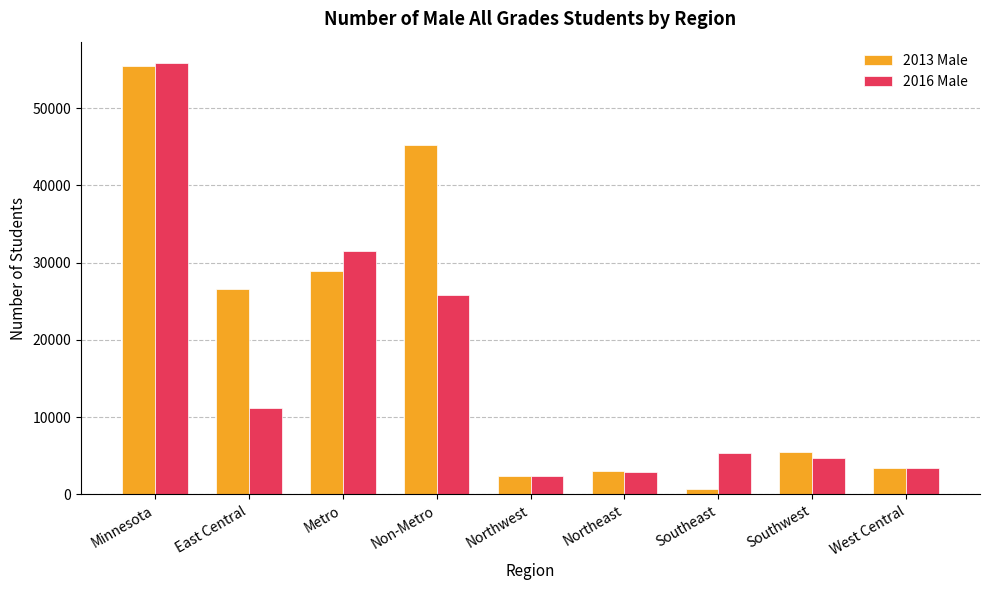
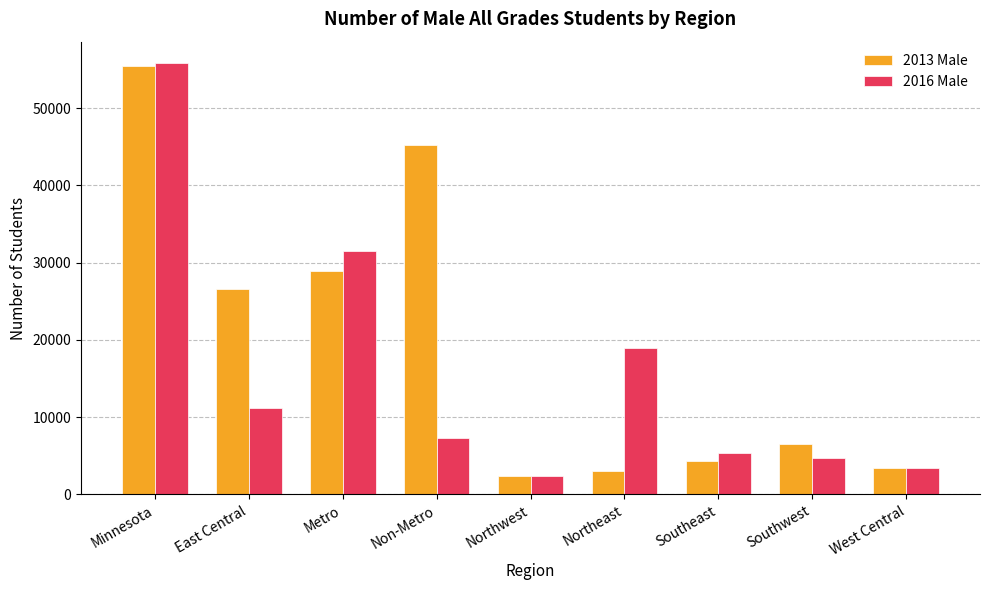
  {
    "2013 Male": {
      "Minnesota": 55000,
      "East Central": 27000,
      "Metro": 29000,
      "Non-Metro": 45000,
      "Northwest": 2000,
      "Northeast": 3000,
-     "Southeast": 1000,
-     "Southwest": 5000,
+     "Southeast": 4000,
+     "Southwest": 6000,
      "West Central": 3000
    },
    "2016 Male": {
      "Minnesota": 56000,
      "East Central": 11000,
      "Metro": 32000,
-     "Non-Metro": 26000,
+     "Non-Metro": 7000,
      "Northwest": 2000,
-     "Northeast": 3000,
+     "Northeast": 19000,
      "Southeast": 5000,
      "Southwest": 5000,
      "West Central": 3000
    }
  }
